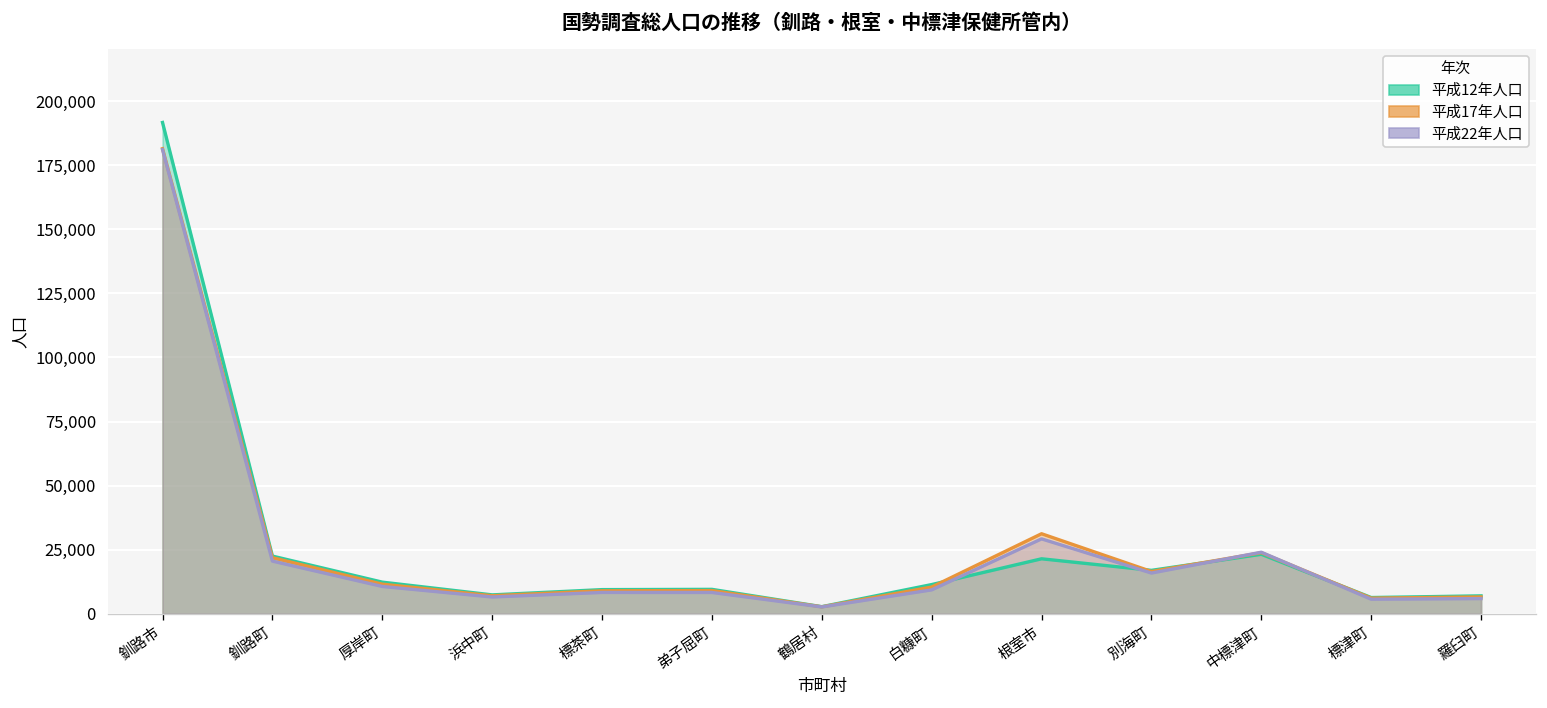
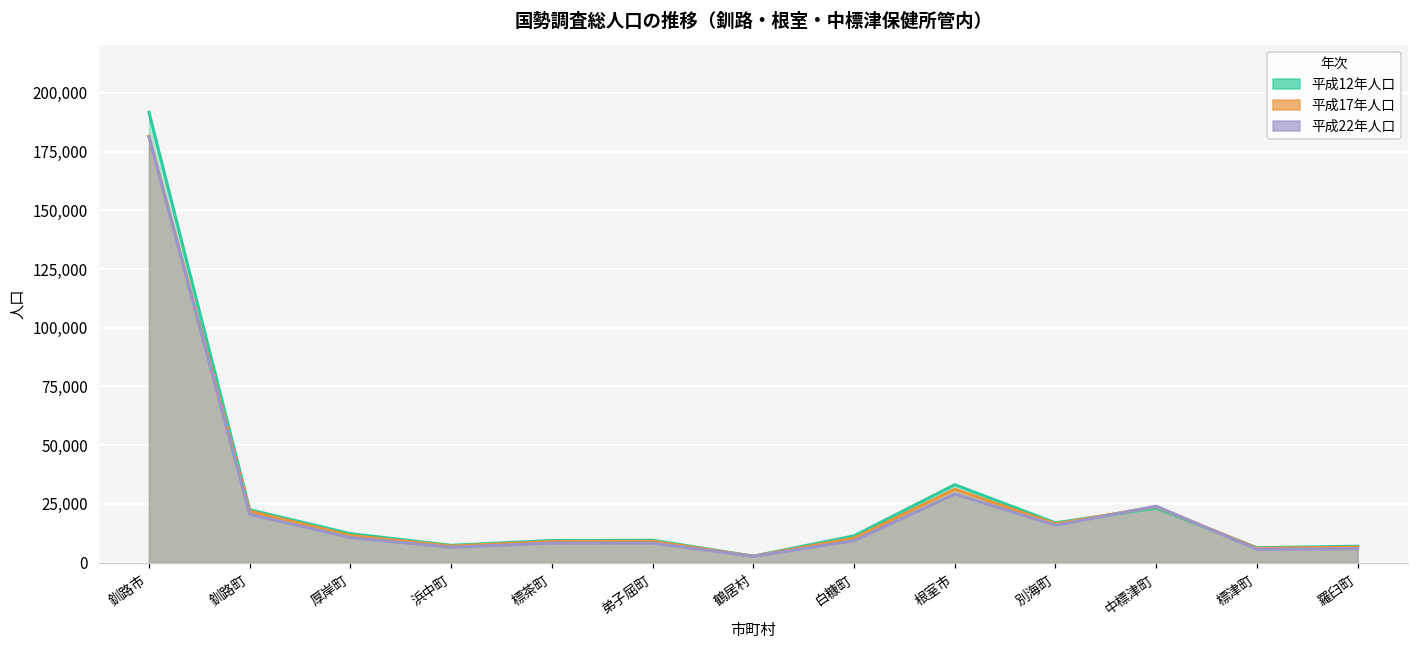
  {
    "平成12年人口": {
      "釧路市": "192,000",
-     "根室市": "21,000"
+     "根室市": "33,000"
    },
    "平成17年人口": {
      "根室市": "31,000"
    },
    "平成22年人口": {
      "釧路町": "21,000",
      "根室市": "29,000"
    }
  }
